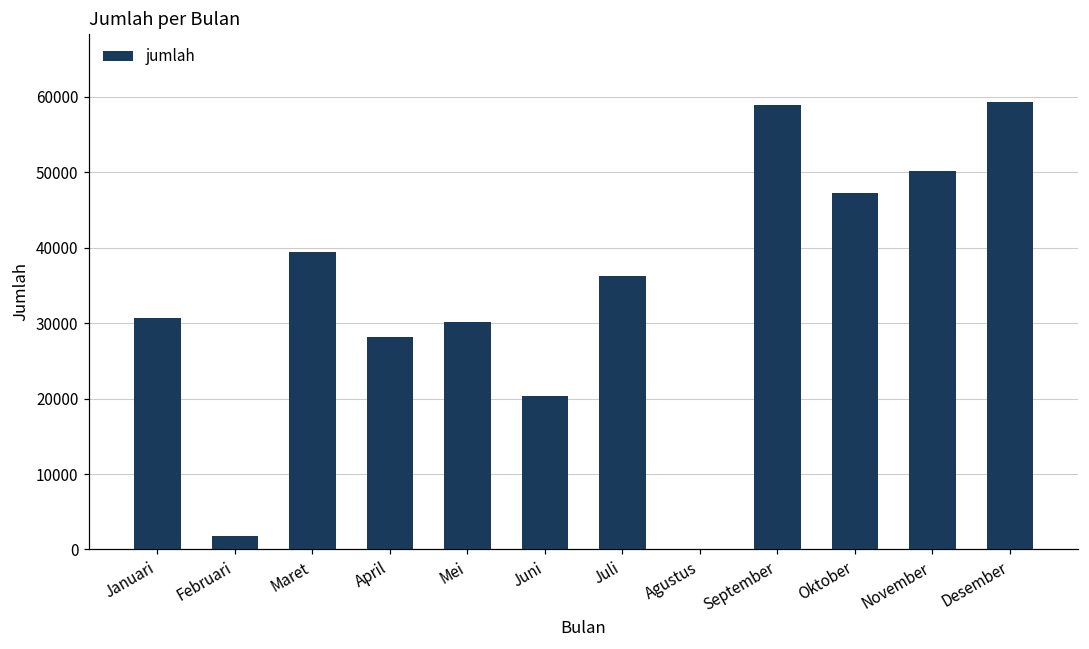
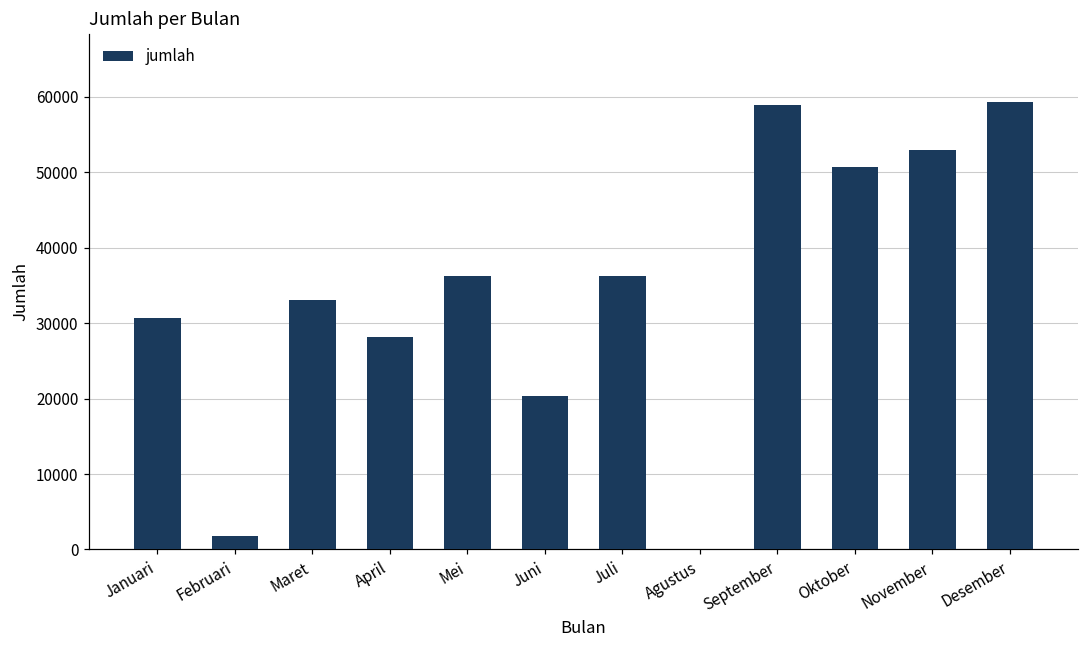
  {
    "Januari": 31000,
    "Februari": 2000,
-   "Maret": 39000,
+   "Maret": 33000,
    "April": 28000,
-   "Mei": 30000,
+   "Mei": 36000,
    "Juni": 20000,
    "Juli": 36000,
    "Agustus": 0,
    "September": 59000,
-   "Oktober": 47000,
-   "November": 50000,
+   "Oktober": 51000,
+   "November": 53000,
    "Desember": 59000
  }
